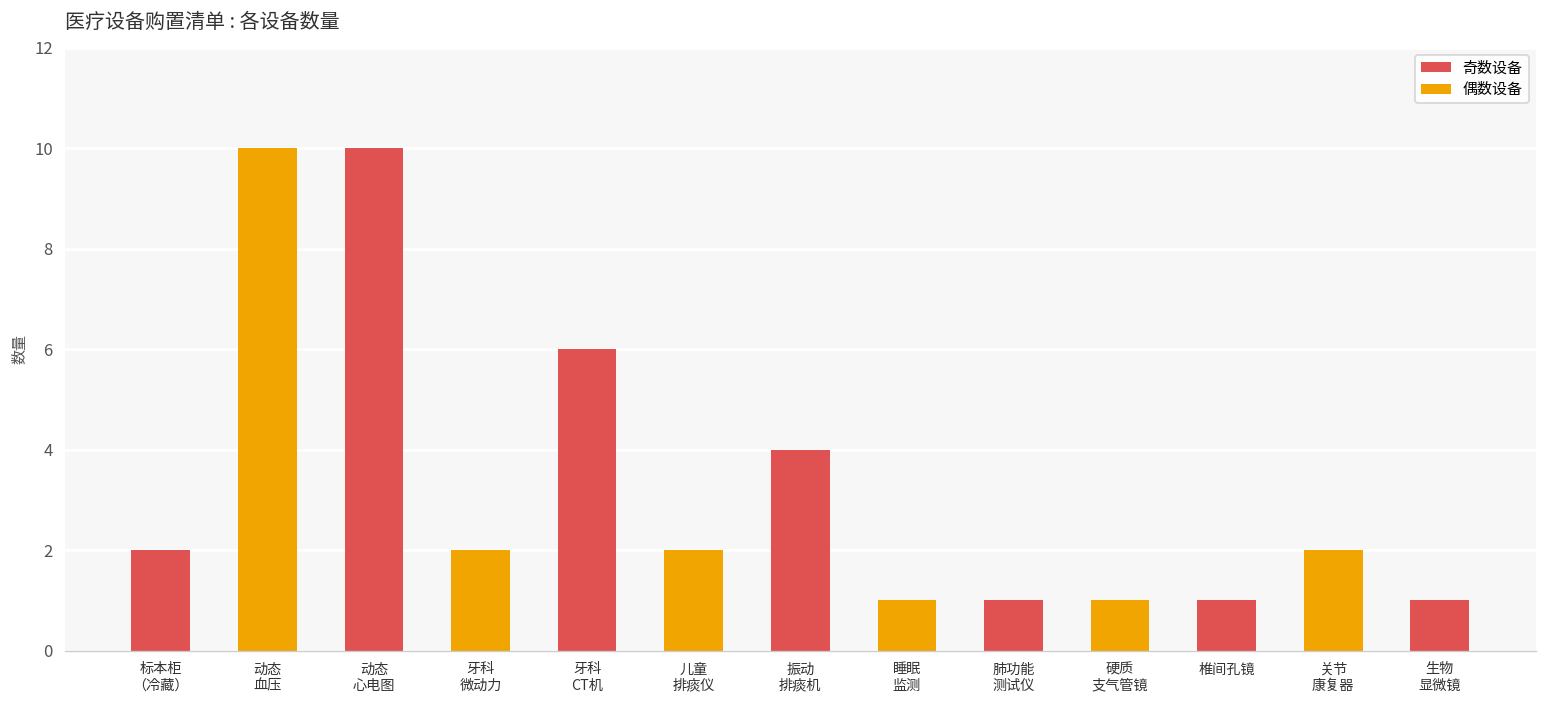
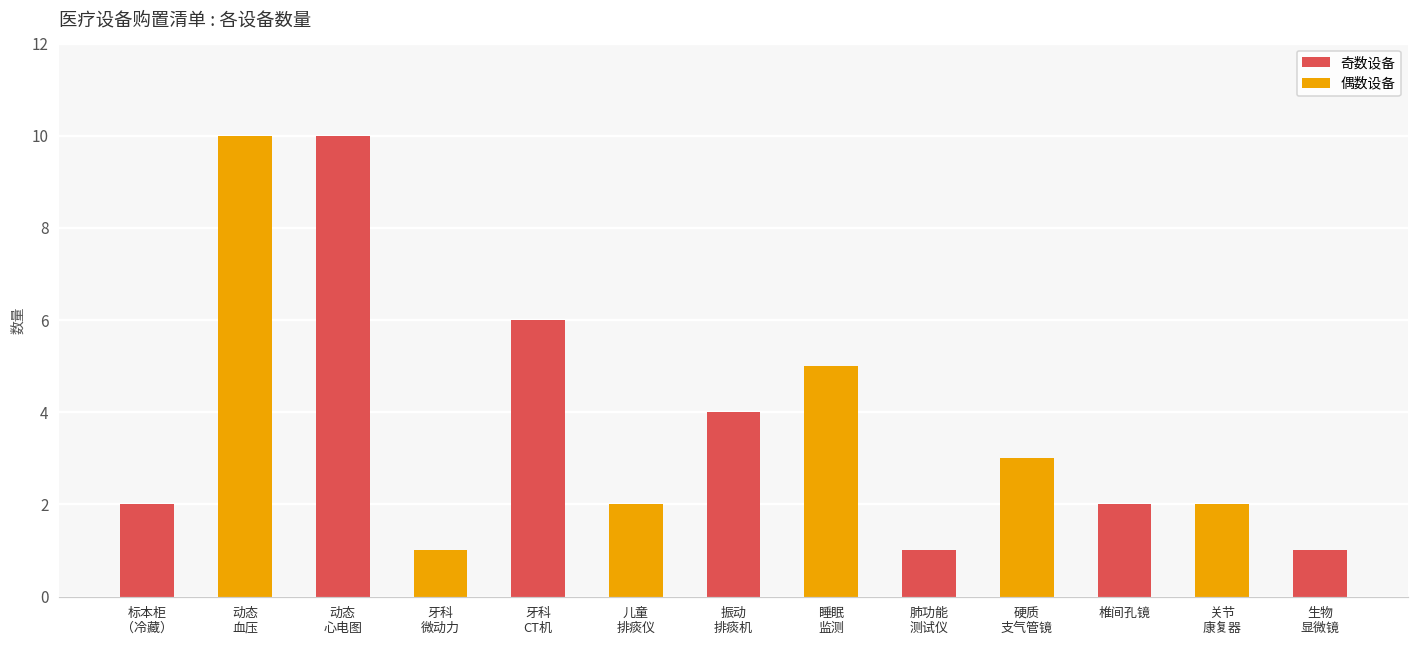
  {
    "标本柜 （冷藏）": 2,
    "动态 血压": 10,
    "动态 心电图": 10,
-   "牙科 微动力": 2,
+   "牙科 微动力": 1,
    "牙科 CT机": 6,
    "儿童 排痰仪": 2,
    "振动 排痰机": 4,
-   "睡眠 监测": 1,
+   "睡眠 监测": 5,
    "肺功能 测试仪": 1,
-   "硬质 支气管镜": 1,
-   "椎间孔镜": 1,
+   "硬质 支气管镜": 3,
+   "椎间孔镜": 2,
    "关节 康复器": 2,
    "生物 显微镜": 1
  }
